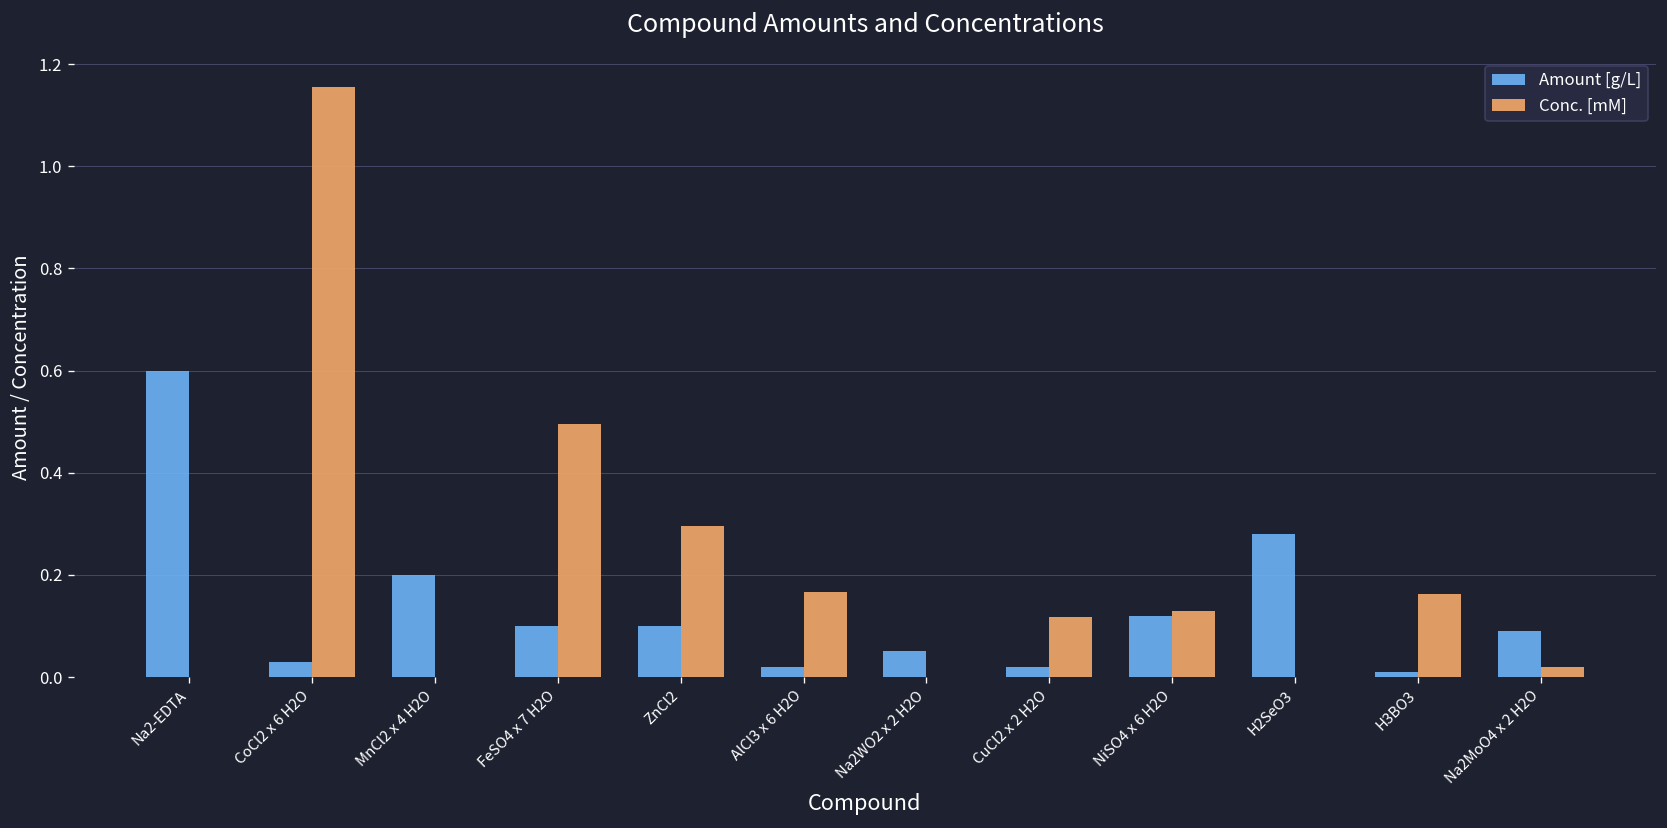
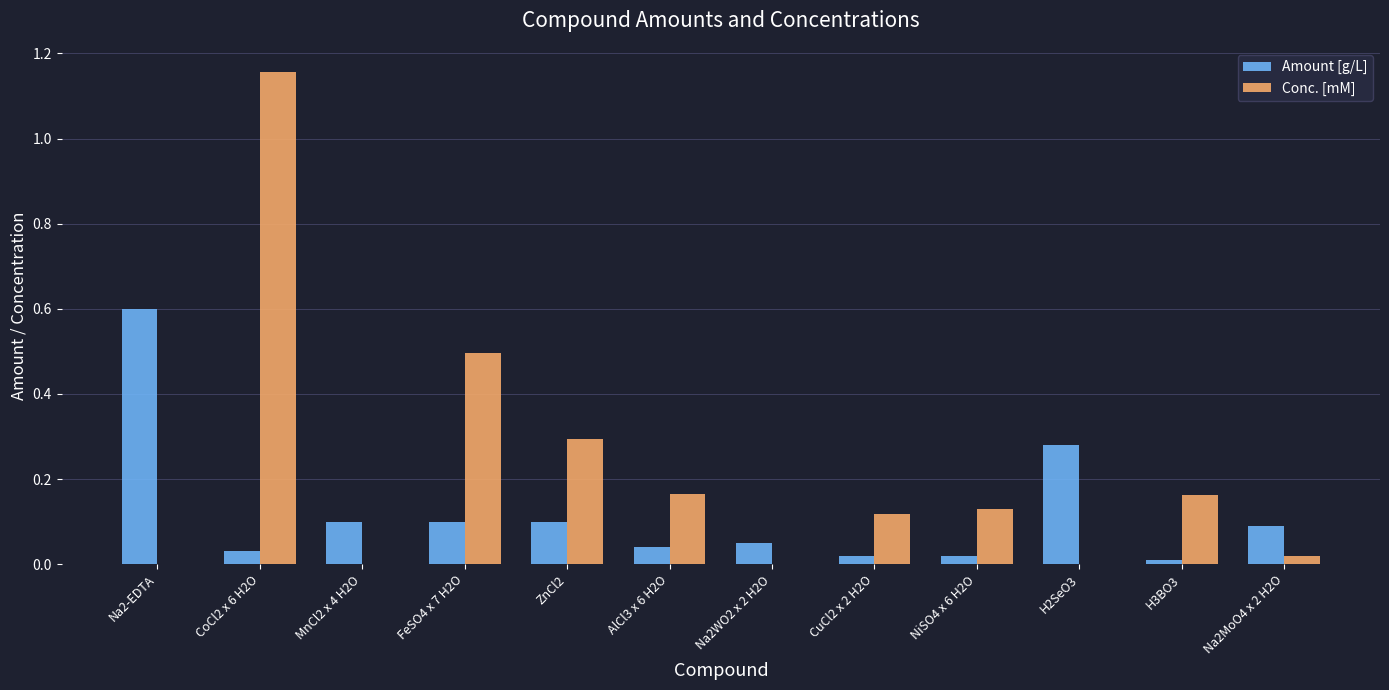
  {
    "Amount [g/L]": {
      "Na2-EDTA": 0.60,
      "CoCl2 x 6 H2O": 0.03,
-     "MnCl2 x 4 H2O": 0.2,
+     "MnCl2 x 4 H2O": 0.1,
      "FeSO4 x 7 H2O": 0.10,
      "ZnCl2": 0.10,
-     "AlCl3 x 6 H2O": 0.02,
+     "AlCl3 x 6 H2O": 0.04,
      "Na2WO2 x 2 H2O": 0.05,
      "CuCl2 x 2 H2O": 0.02,
-     "NiSO4 x 6 H2O": 0.12,
+     "NiSO4 x 6 H2O": 0.02,
      "H2SeO3": 0.28,
      "H3BO3": 0.01,
      "Na2MoO4 x 2 H2O": 0.09
    },
    "Conc. [mM]": {
      "Na2-EDTA": 0.00,
      "CoCl2 x 6 H2O": 1.16,
      "MnCl2 x 4 H2O": 0.00,
      "FeSO4 x 7 H2O": 0.50,
      "ZnCl2": 0.30,
      "AlCl3 x 6 H2O": 0.17,
      "Na2WO2 x 2 H2O": 0.00,
      "CuCl2 x 2 H2O": 0.12,
      "NiSO4 x 6 H2O": 0.13,
      "H2SeO3": 0.00,
      "H3BO3": 0.16,
      "Na2MoO4 x 2 H2O": 0.02
    }
  }
